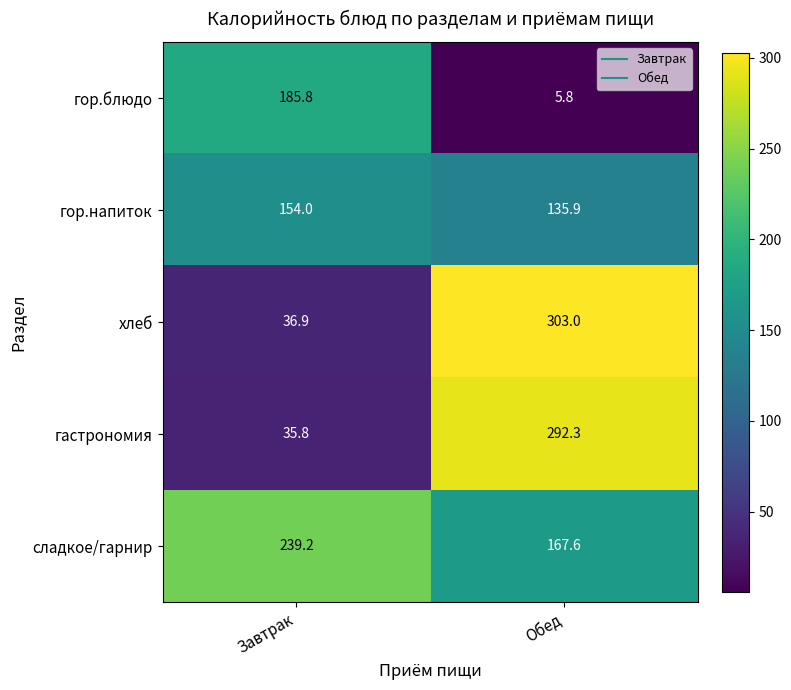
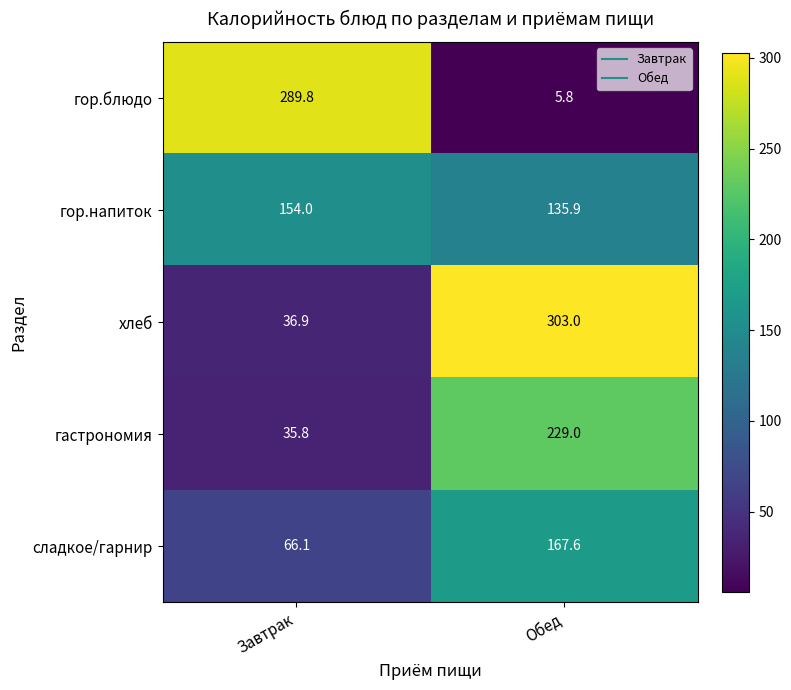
  {
    "гор.блюдо": {
-     "Завтрак": 185.8,
+     "Завтрак": 289.8,
      "Обед": 5.8
    },
    "гор.напиток": {
      "Завтрак": 154.0,
      "Обед": 135.9
    },
    "хлеб": {
      "Завтрак": 36.9,
      "Обед": 303.0
    },
    "гастрономия": {
      "Завтрак": 35.8,
-     "Обед": 292.3
+     "Обед": 229.0
    },
    "сладкое/гарнир": {
-     "Завтрак": 239.2,
+     "Завтрак": 66.1,
      "Обед": 167.6
    }
  }
